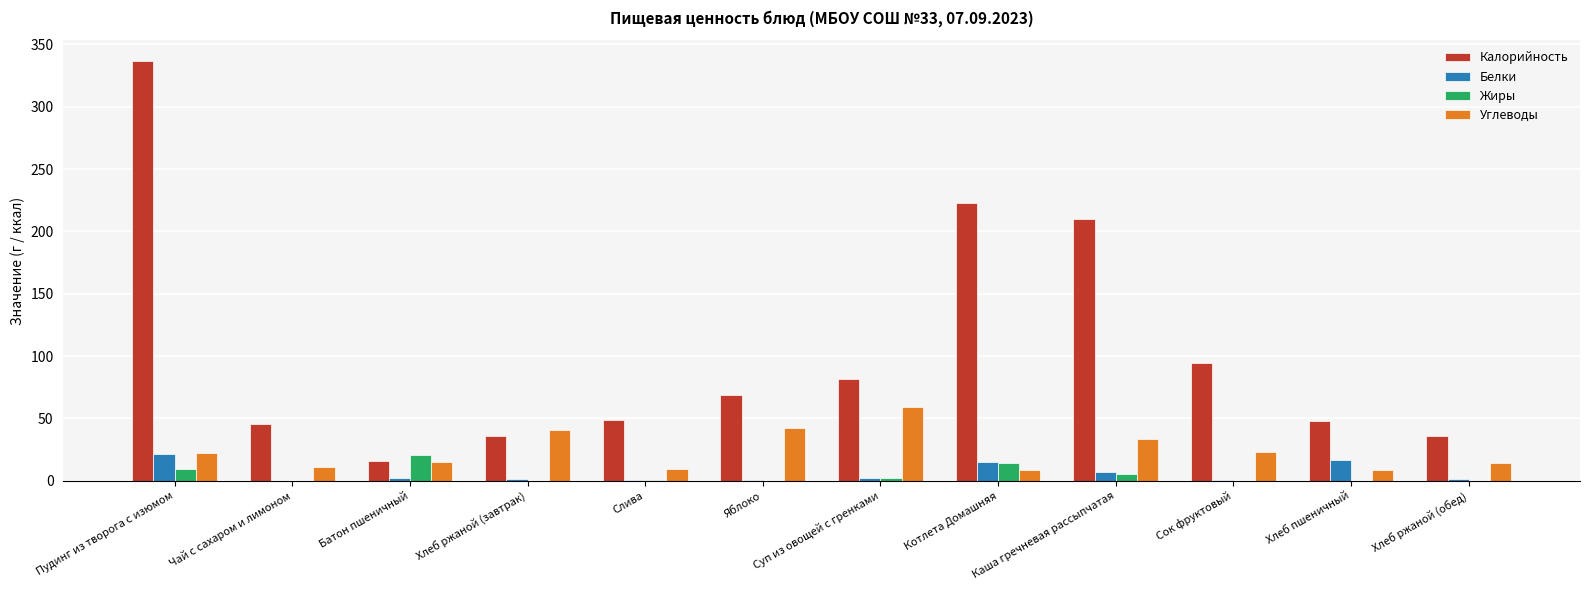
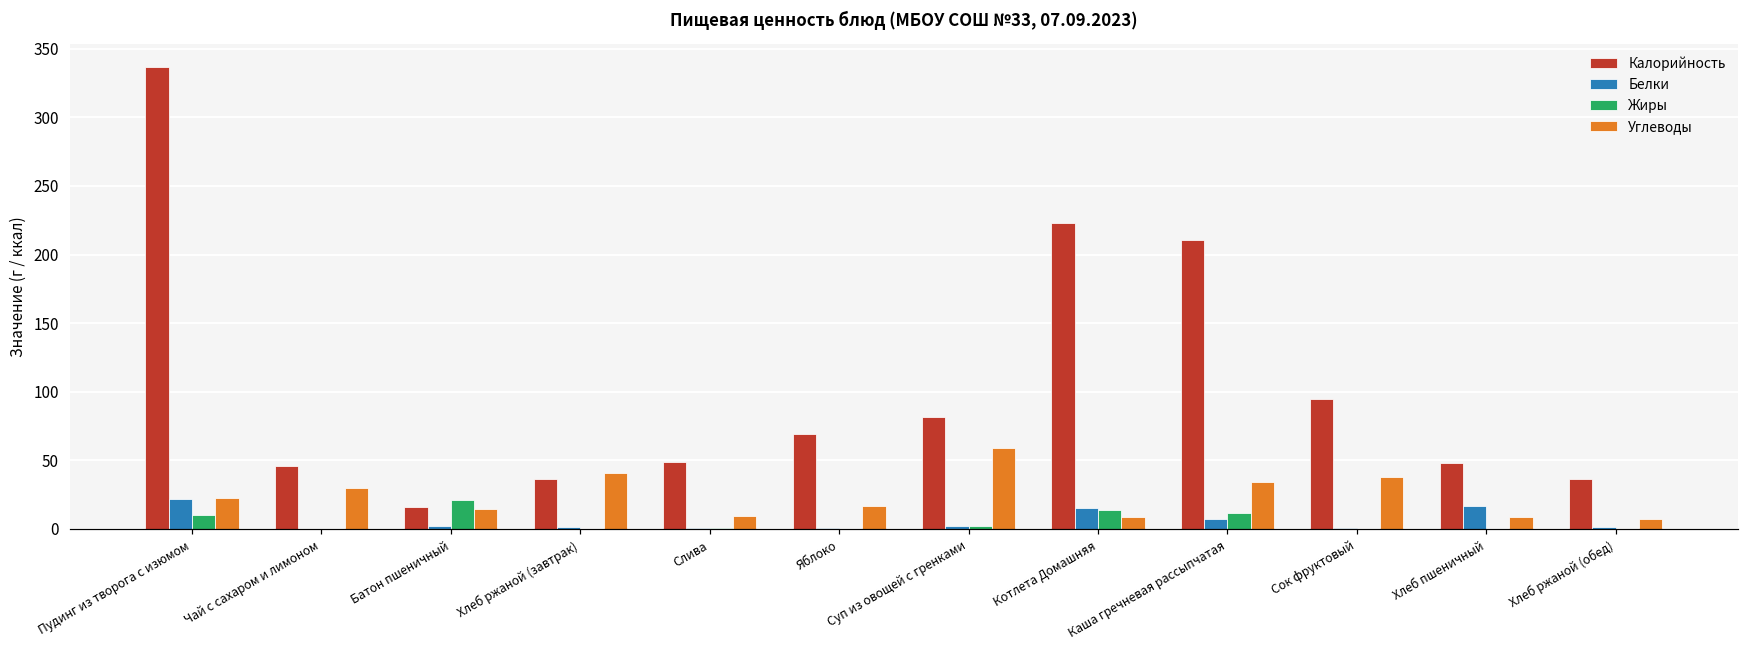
  {
    "Калорийность": {
      "Пудинг из творога с изюмом": 337,
      "Чай с сахаром и лимоном": 46,
      "Батон пшеничный": 16,
      "Хлеб ржаной (завтрак)": 36,
      "Слива": 49,
      "Яблоко": 69,
      "Суп из овощей с гренками": 82,
      "Котлета Домашняя": 223,
      "Каша гречневая рассыпчатая": 210,
      "Сок фруктовый": 94,
      "Хлеб пшеничный": 48,
      "Хлеб ржаной (обед)": 36
    },
    "Белки": {
      "Пудинг из творога с изюмом": 22,
      "Батон пшеничный": 2,
      "Суп из овощей с гренками": 2,
      "Котлета Домашняя": 15,
      "Каша гречневая рассыпчатая": 7,
      "Хлеб пшеничный": 17
    },
    "Жиры": {
      "Пудинг из творога с изюмом": 10,
      "Чай с сахаром и лимоном": 0,
      "Батон пшеничный": 21,
      "Яблоко": 0,
      "Суп из овощей с гренками": 2,
      "Котлета Домашняя": 14,
-     "Каша гречневая рассыпчатая": 5
+     "Каша гречневая рассыпчатая": 12
    },
    "Углеводы": {
      "Пудинг из творога с изюмом": 22,
-     "Чай с сахаром и лимоном": 11,
+     "Чай с сахаром и лимоном": 30,
      "Батон пшеничный": 15,
      "Хлеб ржаной (завтрак)": 41,
      "Слива": 10,
-     "Яблоко": 42,
+     "Яблоко": 17,
      "Суп из овощей с гренками": 59,
      "Котлета Домашняя": 9,
      "Каша гречневая рассыпчатая": 34,
-     "Сок фруктовый": 23,
+     "Сок фруктовый": 38,
      "Хлеб пшеничный": 9,
-     "Хлеб ржаной (обед)": 14
+     "Хлеб ржаной (обед)": 7
    }
  }
